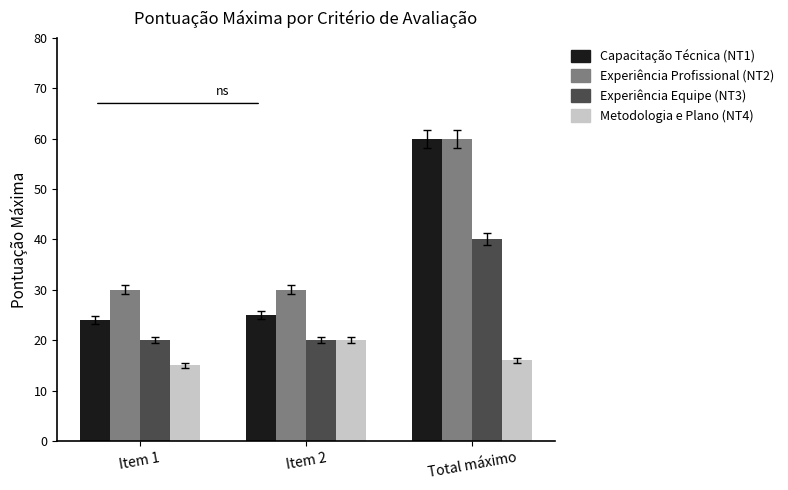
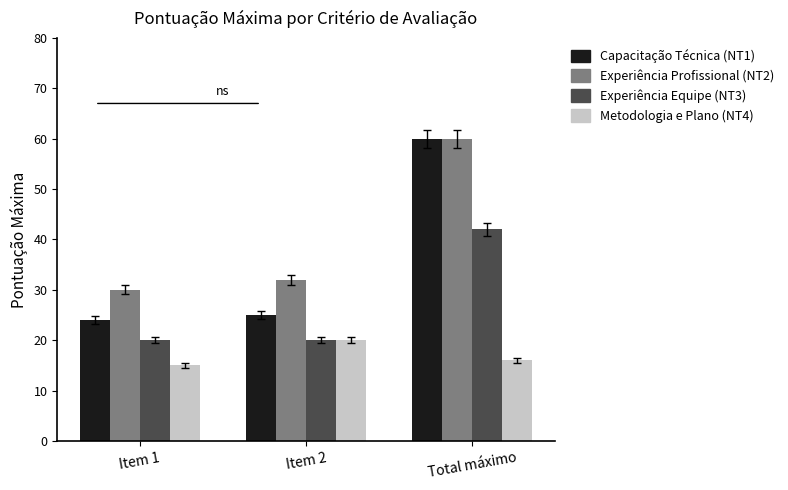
  {
    "Capacitação Técnica (NT1)": {
      "Item 1": 24,
      "Item 2": 25,
      "Total máximo": 60
    },
    "Experiência Profissional (NT2)": {
      "Item 1": 30,
-     "Item 2": 30,
+     "Item 2": 32,
      "Total máximo": 60
    },
    "Experiência Equipe (NT3)": {
      "Item 1": 20,
      "Item 2": 20,
-     "Total máximo": 40
+     "Total máximo": 42
    },
    "Metodologia e Plano (NT4)": {
      "Item 1": 15,
      "Item 2": 20,
      "Total máximo": 16
    }
  }
